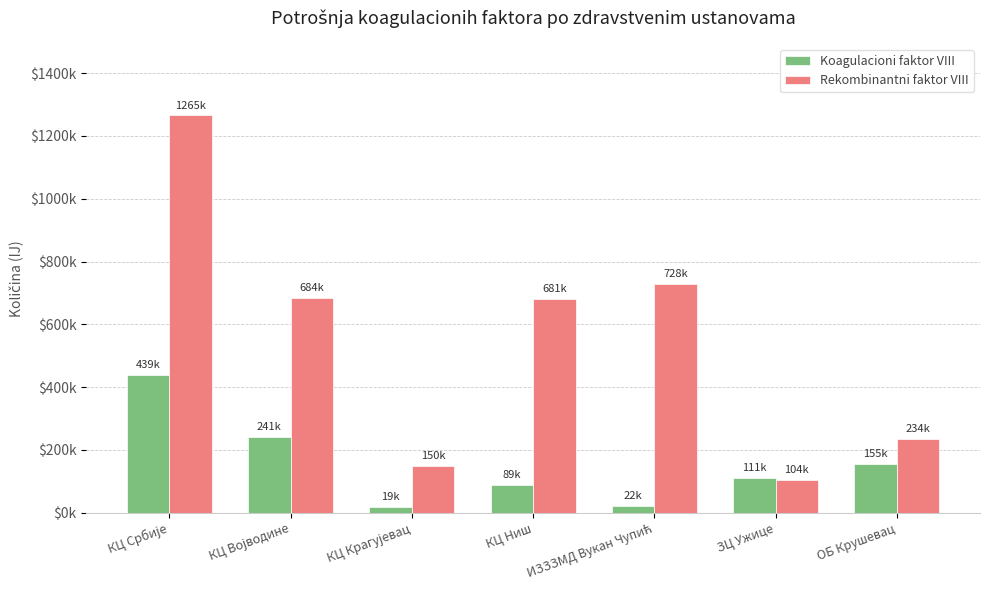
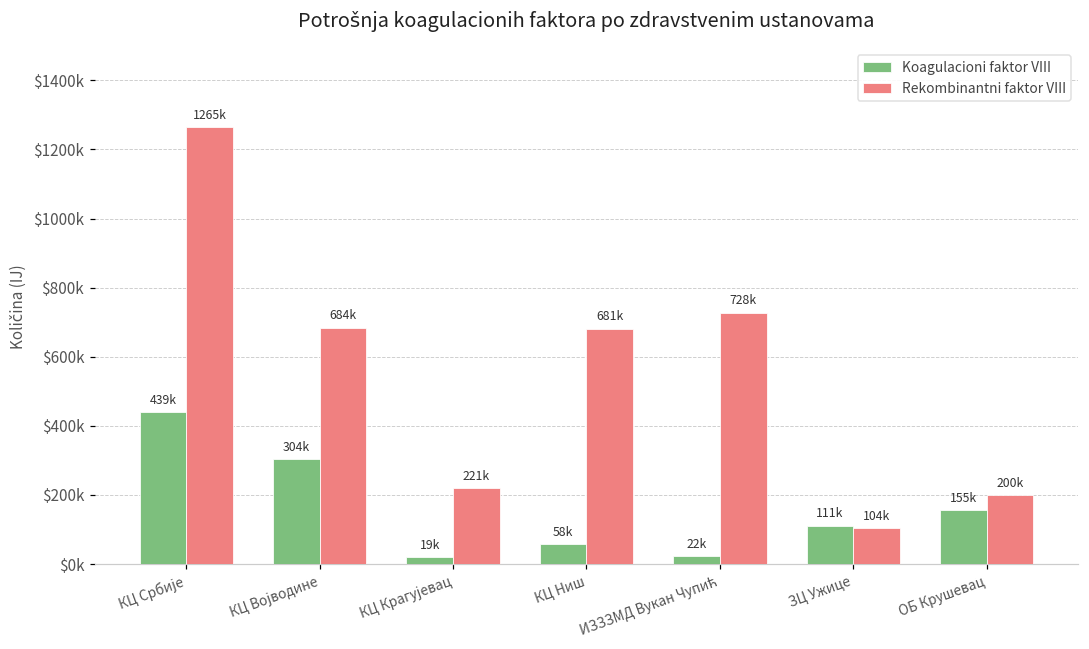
  {
    "Koagulacioni faktor VIII": {
      "КЦ Србије": "439k",
-     "КЦ Војводине": "241k",
+     "КЦ Војводине": "304k",
      "КЦ Крагујевац": "19k",
-     "КЦ Ниш": "89k",
+     "КЦ Ниш": "58k",
      "ИЗЗЗМД Вукан Чупић": "22k",
      "ЗЦ Ужице": "111k"
    },
    "Rekombinantni faktor VIII": {
      "КЦ Србије": "1265k",
      "КЦ Војводине": "684k",
-     "КЦ Крагујевац": "150k",
+     "КЦ Крагујевац": "221k",
      "КЦ Ниш": "681k",
      "ИЗЗЗМД Вукан Чупић": "728k",
      "ЗЦ Ужице": "104k",
-     "ОБ Крушевац": "234k"
+     "ОБ Крушевац": "200k"
    }
  }
